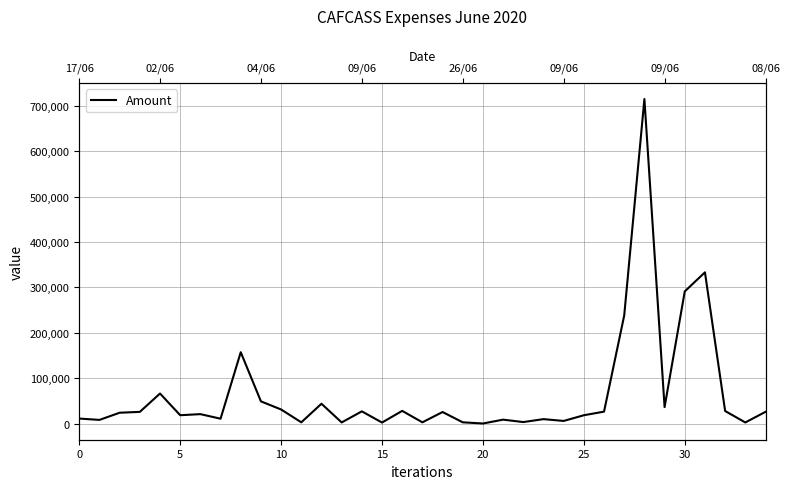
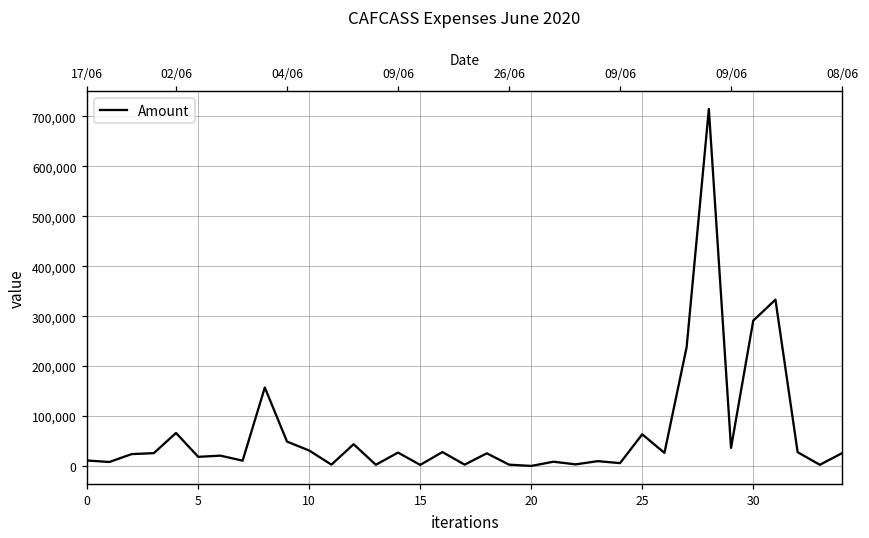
  {
    "0": "10,000",
    "5": "20,000",
    "10": "30,000",
    "15": "0",
    "20": "0",
-   "25": "20,000",
+   "25": "60,000",
    "30": "290,000"
  }
